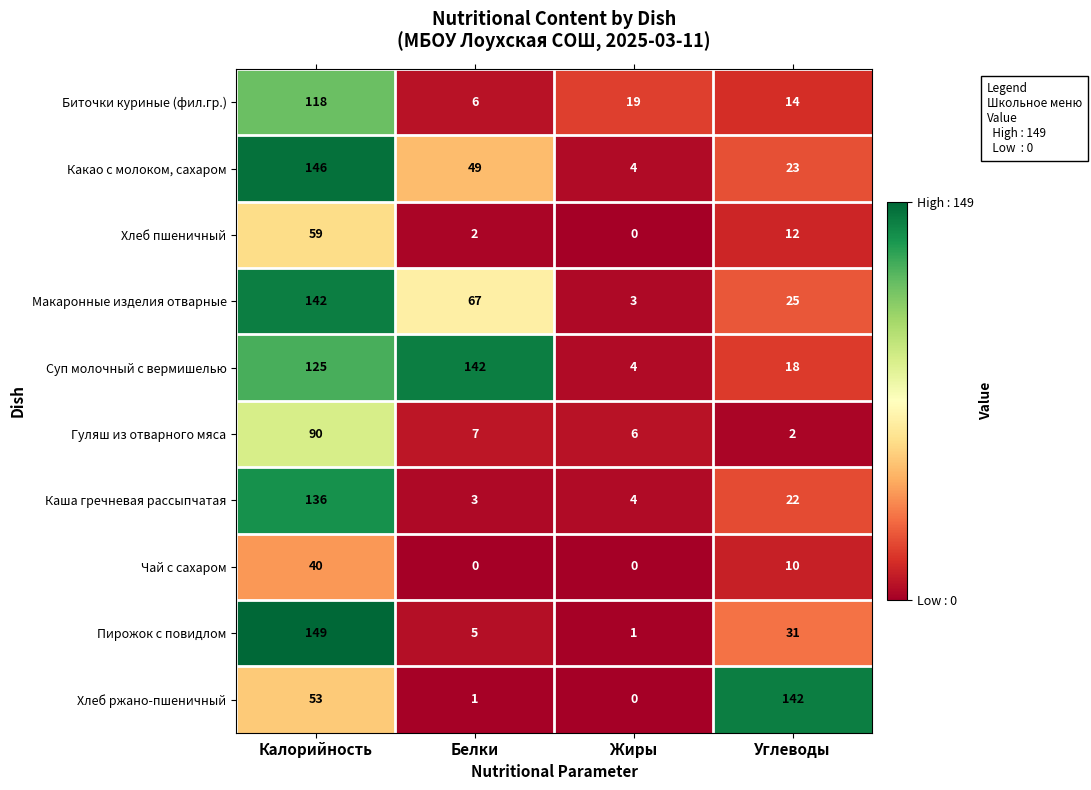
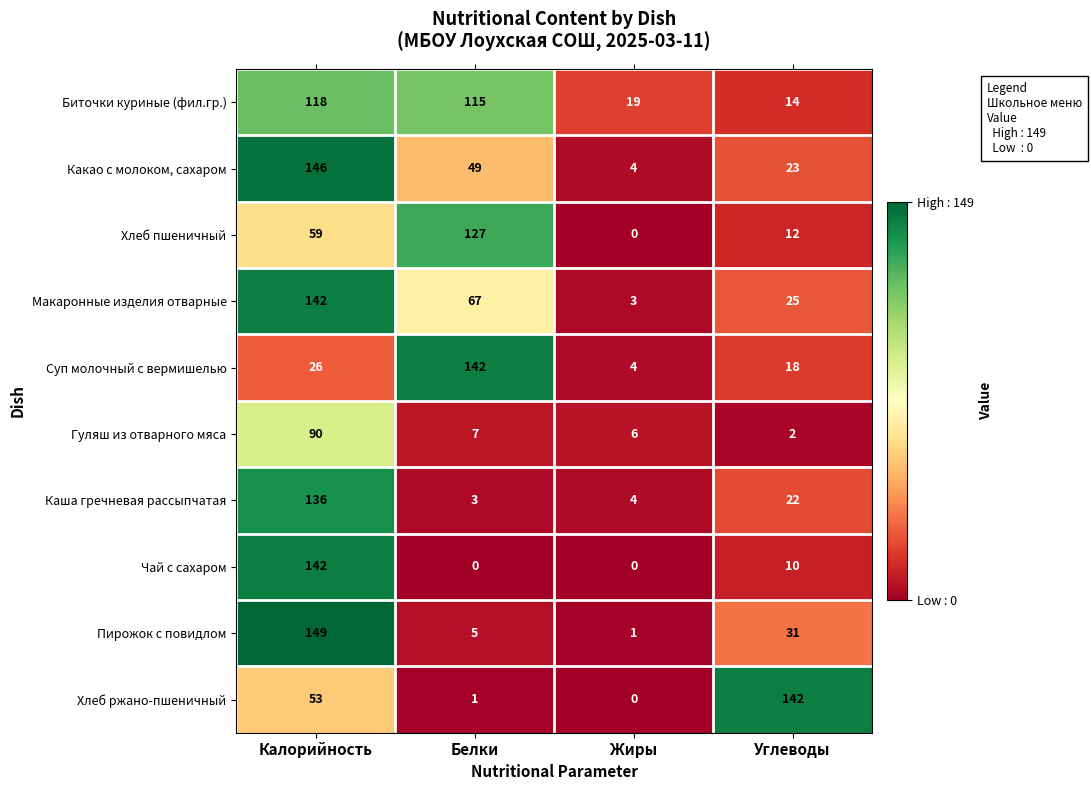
  {
    "Биточки куриные (фил.гр.)": {
      "Калорийность": 118,
-     "Белки": 6,
+     "Белки": 115,
      "Жиры": 19,
      "Углеводы": 14
    },
    "Какао с молоком, сахаром": {
      "Калорийность": 146,
      "Белки": 49,
      "Жиры": 4,
      "Углеводы": 23
    },
    "Хлеб пшеничный": {
      "Калорийность": 59,
-     "Белки": 2,
+     "Белки": 127,
      "Жиры": 0,
      "Углеводы": 12
    },
    "Макаронные изделия отварные": {
      "Калорийность": 142,
      "Белки": 67,
      "Жиры": 3,
      "Углеводы": 25
    },
    "Суп молочный с вермишелью": {
-     "Калорийность": 125,
+     "Калорийность": 26,
      "Белки": 142,
      "Жиры": 4,
      "Углеводы": 18
    },
    "Гуляш из отварного мяса": {
      "Калорийность": 90,
      "Белки": 7,
      "Жиры": 6,
      "Углеводы": 2
    },
    "Каша гречневая рассыпчатая": {
      "Калорийность": 136,
      "Белки": 3,
      "Жиры": 4,
      "Углеводы": 22
    },
    "Чай с сахаром": {
-     "Калорийность": 40,
+     "Калорийность": 142,
      "Белки": 0,
      "Жиры": 0,
      "Углеводы": 10
    },
    "Пирожок с повидлом": {
      "Калорийность": 149,
      "Белки": 5,
      "Жиры": 1,
      "Углеводы": 31
    },
    "Хлеб ржано-пшеничный": {
      "Калорийность": 53,
      "Белки": 1,
      "Жиры": 0,
      "Углеводы": 142
    }
  }
